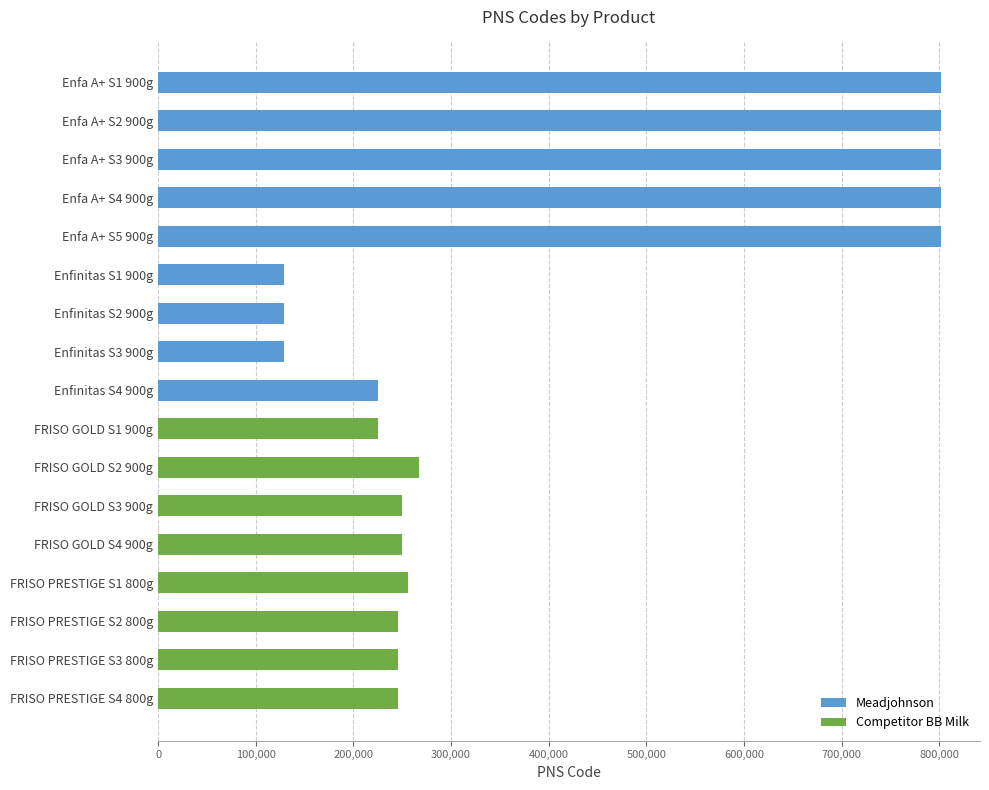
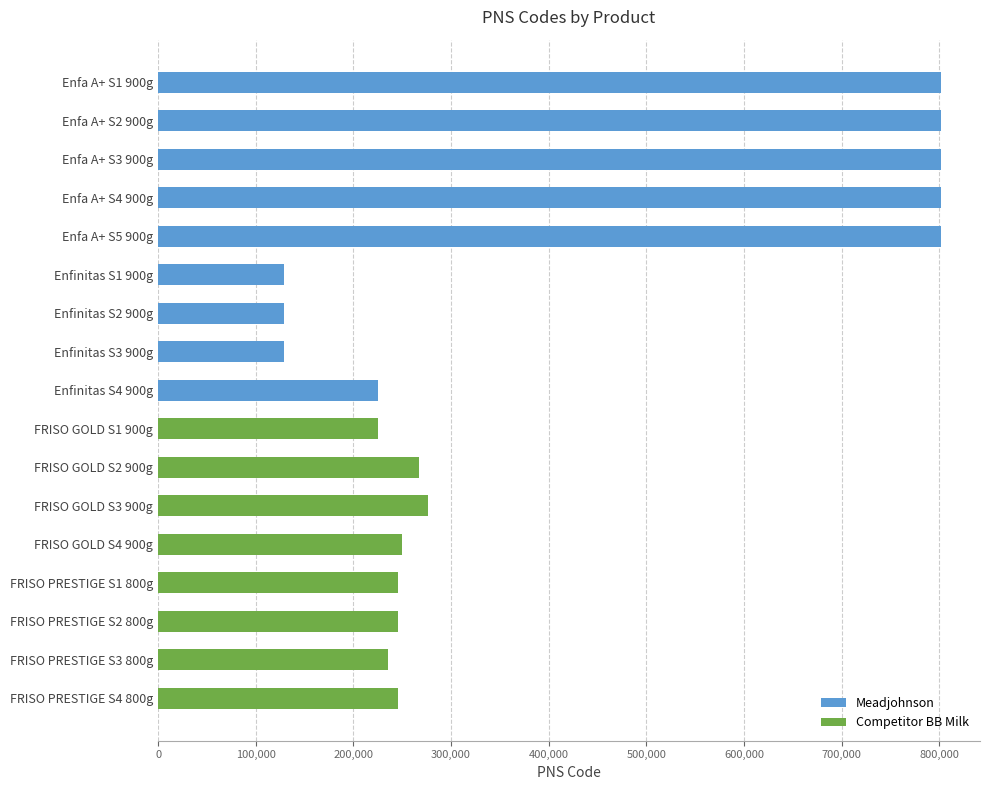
  {
    "Meadjohnson": {
      "Enfa A+ S1 900g": "800,000",
      "Enfa A+ S2 900g": "800,000",
      "Enfa A+ S3 900g": "800,000",
      "Enfa A+ S4 900g": "800,000",
      "Enfa A+ S5 900g": "800,000",
      "Enfinitas S1 900g": "130,000",
      "Enfinitas S2 900g": "130,000",
      "Enfinitas S3 900g": "130,000",
      "Enfinitas S4 900g": "230,000"
    },
    "Competitor BB Milk": {
      "FRISO GOLD S1 900g": "230,000",
      "FRISO GOLD S2 900g": "270,000",
-     "FRISO GOLD S3 900g": "250,000",
+     "FRISO GOLD S3 900g": "280,000",
      "FRISO GOLD S4 900g": "250,000",
-     "FRISO PRESTIGE S1 800g": "260,000",
+     "FRISO PRESTIGE S1 800g": "250,000",
      "FRISO PRESTIGE S2 800g": "250,000",
-     "FRISO PRESTIGE S3 800g": "250,000",
+     "FRISO PRESTIGE S3 800g": "240,000",
      "FRISO PRESTIGE S4 800g": "250,000"
    }
  }
